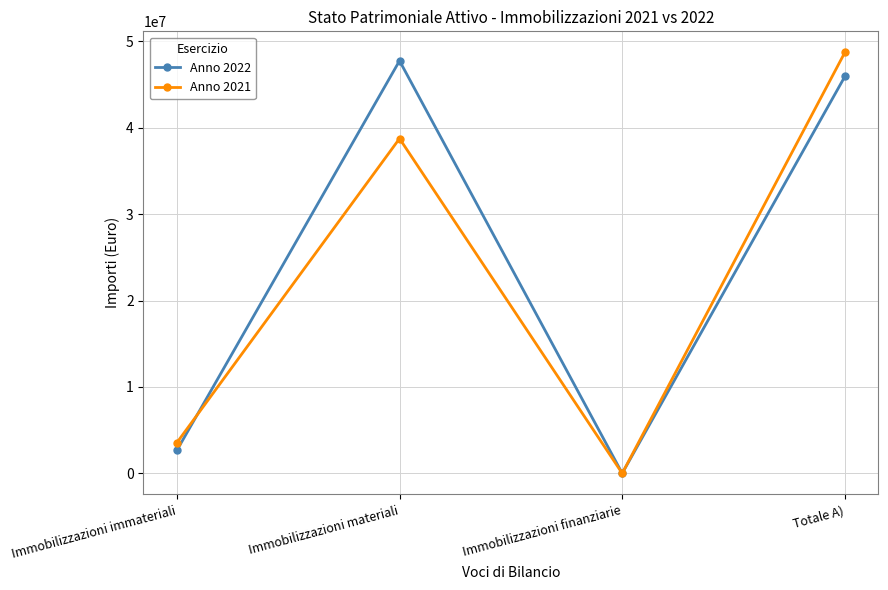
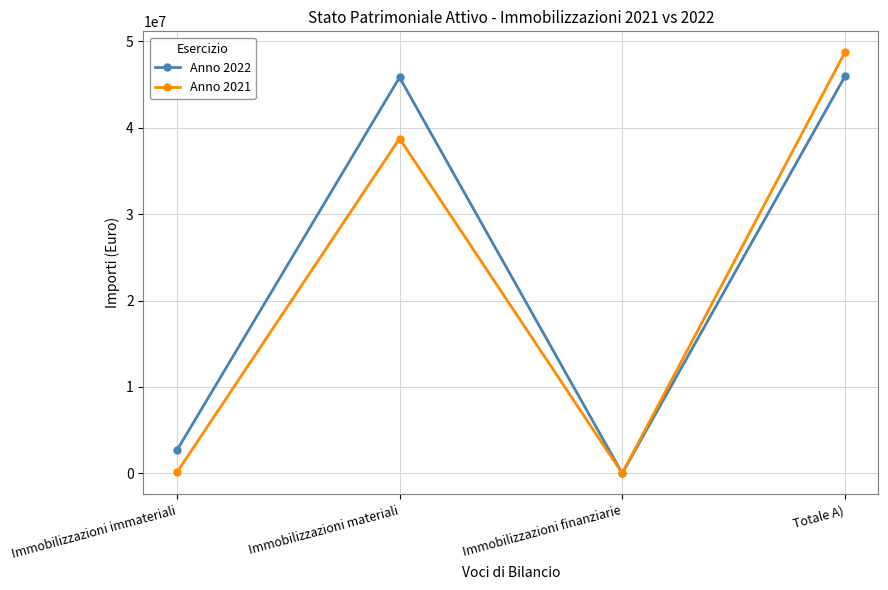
  {
    "Anno 2022": {
      "Immobilizzazioni immateriali": 3000000,
-     "Immobilizzazioni materiali": 48000000,
+     "Immobilizzazioni materiali": 46000000,
      "Totale A)": 46000000
    },
    "Anno 2021": {
-     "Immobilizzazioni immateriali": 4000000,
+     "Immobilizzazioni immateriali": 0,
      "Immobilizzazioni materiali": 39000000,
      "Totale A)": 49000000
    }
  }
